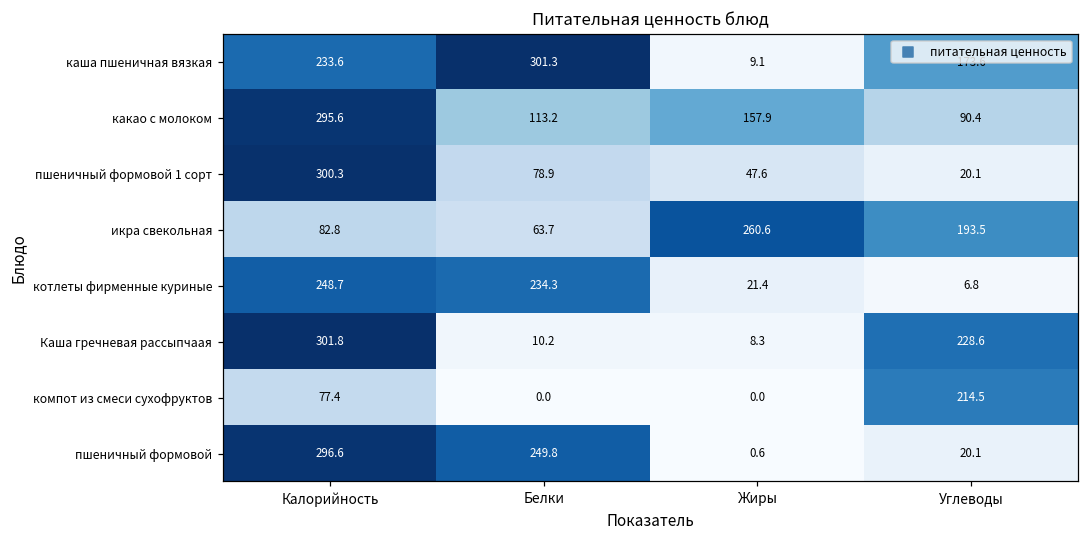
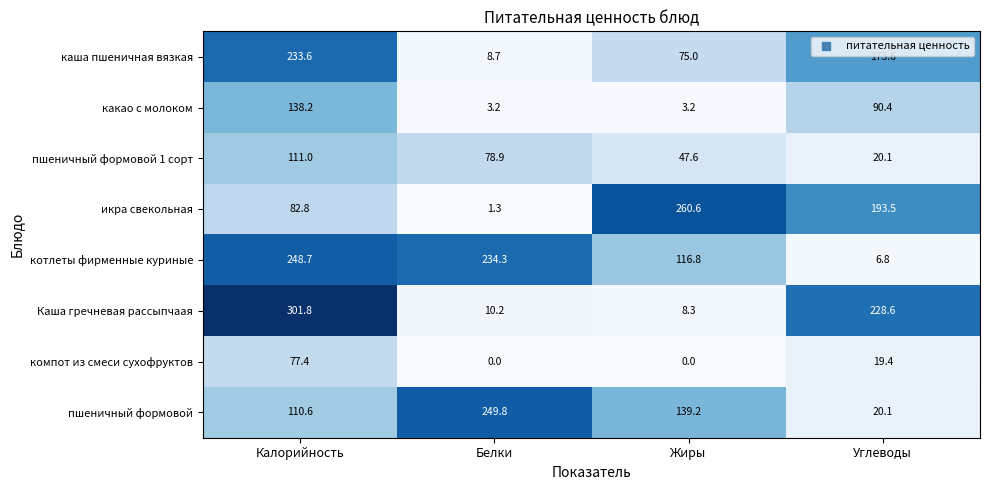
  {
    "каша пшеничная вязкая": {
      "Калорийность": 233.6,
-     "Белки": 301.3,
-     "Жиры": 9.1
+     "Белки": 8.7,
+     "Жиры": 75.0
    },
    "какао с молоком": {
-     "Калорийность": 295.6,
-     "Белки": 113.2,
-     "Жиры": 157.9,
+     "Калорийность": 138.2,
+     "Белки": 3.2,
+     "Жиры": 3.2,
      "Углеводы": 90.4
    },
    "пшеничный формовой 1 сорт": {
-     "Калорийность": 300.3,
+     "Калорийность": 111.0,
      "Белки": 78.9,
      "Жиры": 47.6,
      "Углеводы": 20.1
    },
    "икра свекольная": {
      "Калорийность": 82.8,
-     "Белки": 63.7,
+     "Белки": 1.3,
      "Жиры": 260.6,
      "Углеводы": 193.5
    },
    "котлеты фирменные куриные": {
      "Калорийность": 248.7,
      "Белки": 234.3,
-     "Жиры": 21.4,
+     "Жиры": 116.8,
      "Углеводы": 6.8
    },
    "Каша гречневая рассыпчаая": {
      "Калорийность": 301.8,
      "Белки": 10.2,
      "Жиры": 8.3,
      "Углеводы": 228.6
    },
    "компот из смеси сухофруктов": {
      "Калорийность": 77.4,
      "Белки": 0.0,
      "Жиры": 0.0,
-     "Углеводы": 214.5
+     "Углеводы": 19.4
    },
    "пшеничный формовой": {
-     "Калорийность": 296.6,
+     "Калорийность": 110.6,
      "Белки": 249.8,
-     "Жиры": 0.6,
+     "Жиры": 139.2,
      "Углеводы": 20.1
    }
  }
